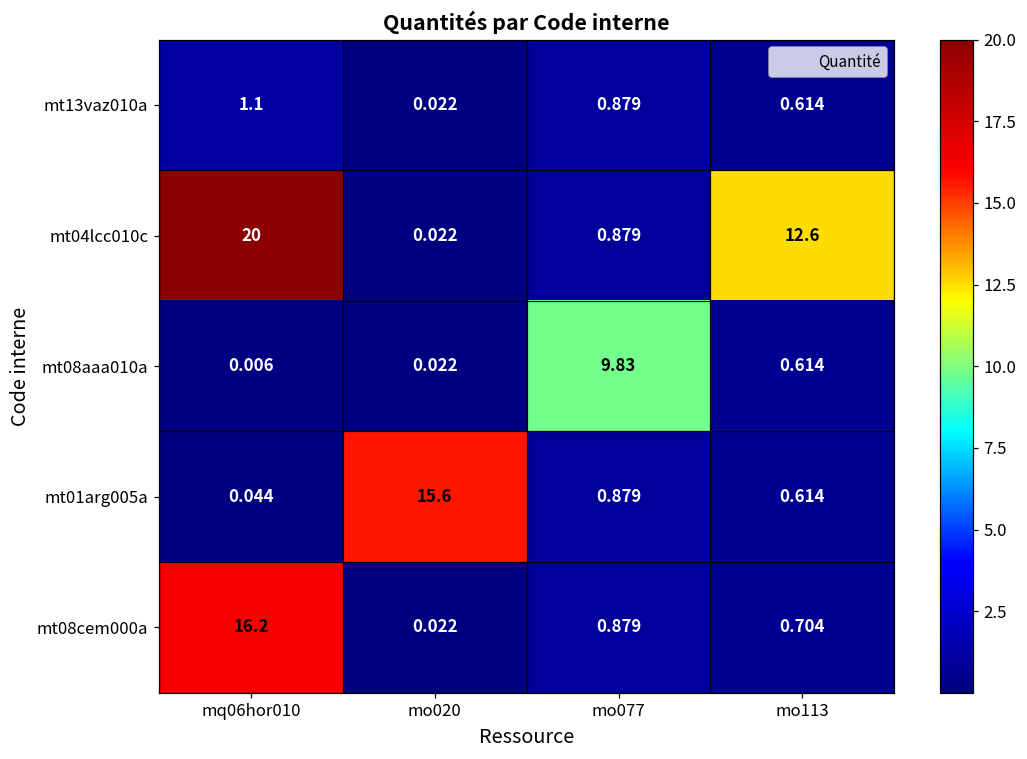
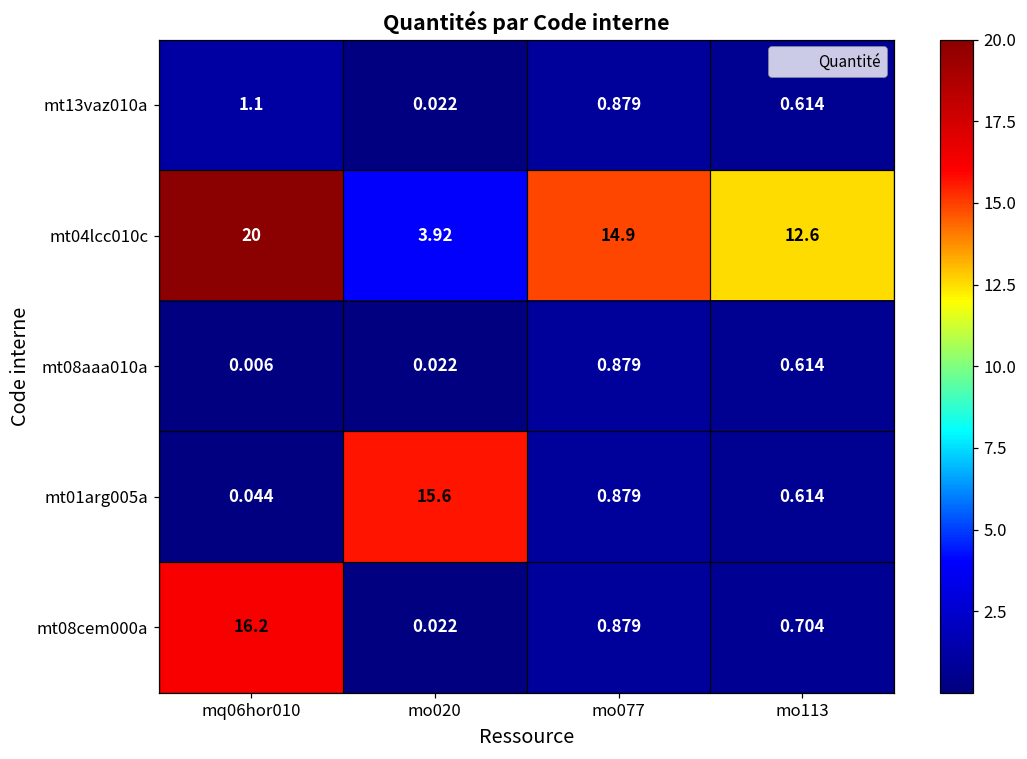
  {
    "mt13vaz010a": {
      "mq06hor010": 1.1,
      "mo020": 0.022,
      "mo077": 0.879,
      "mo113": 0.614
    },
    "mt04lcc010c": {
      "mq06hor010": 20,
-     "mo020": 0.022,
-     "mo077": 0.879,
+     "mo020": 3.92,
+     "mo077": 14.9,
      "mo113": 12.6
    },
    "mt08aaa010a": {
      "mq06hor010": 0.006,
      "mo020": 0.022,
-     "mo077": 9.83,
+     "mo077": 0.879,
      "mo113": 0.614
    },
    "mt01arg005a": {
      "mq06hor010": 0.044,
      "mo020": 15.6,
      "mo077": 0.879,
      "mo113": 0.614
    },
    "mt08cem000a": {
      "mq06hor010": 16.2,
      "mo020": 0.022,
      "mo077": 0.879,
      "mo113": 0.704
    }
  }
